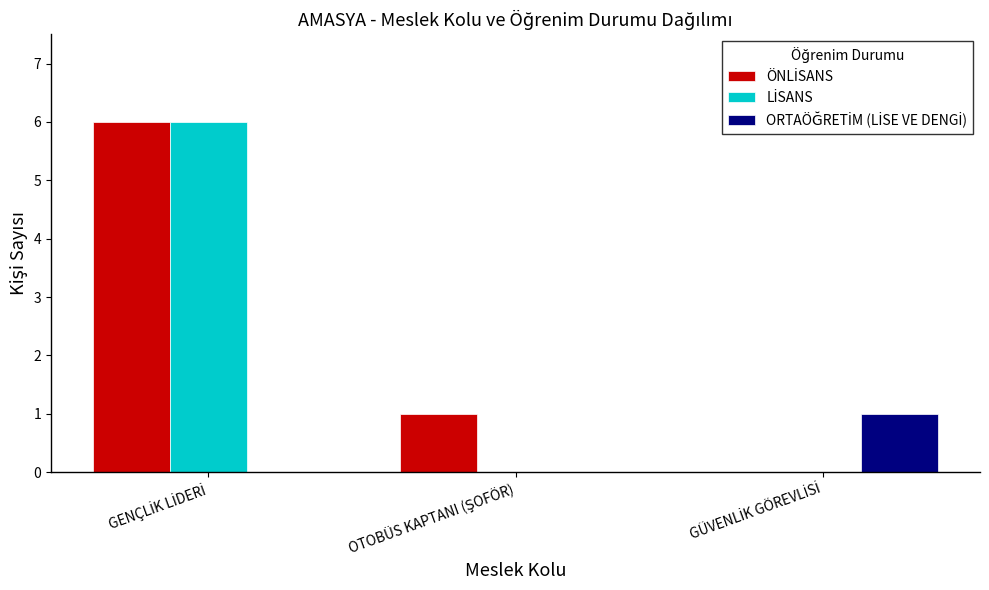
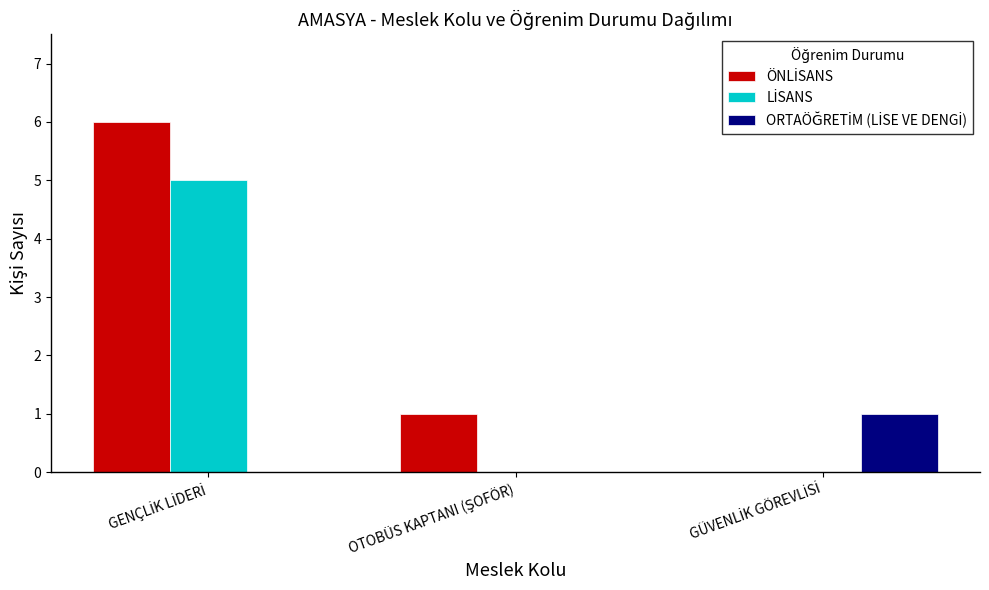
  {
    "ÖNLİSANS": {
      "GENÇLİK LİDERİ": 6,
      "OTOBÜS KAPTANI (ŞOFÖR)": 1,
      "GÜVENLİK GÖREVLİSİ": 0
    },
    "LİSANS": {
-     "GENÇLİK LİDERİ": 6,
+     "GENÇLİK LİDERİ": 5,
      "OTOBÜS KAPTANI (ŞOFÖR)": 0,
      "GÜVENLİK GÖREVLİSİ": 0
    },
    "ORTAÖĞRETİM (LİSE VE DENGİ)": {
      "GENÇLİK LİDERİ": 0,
      "OTOBÜS KAPTANI (ŞOFÖR)": 0,
      "GÜVENLİK GÖREVLİSİ": 1
    }
  }
